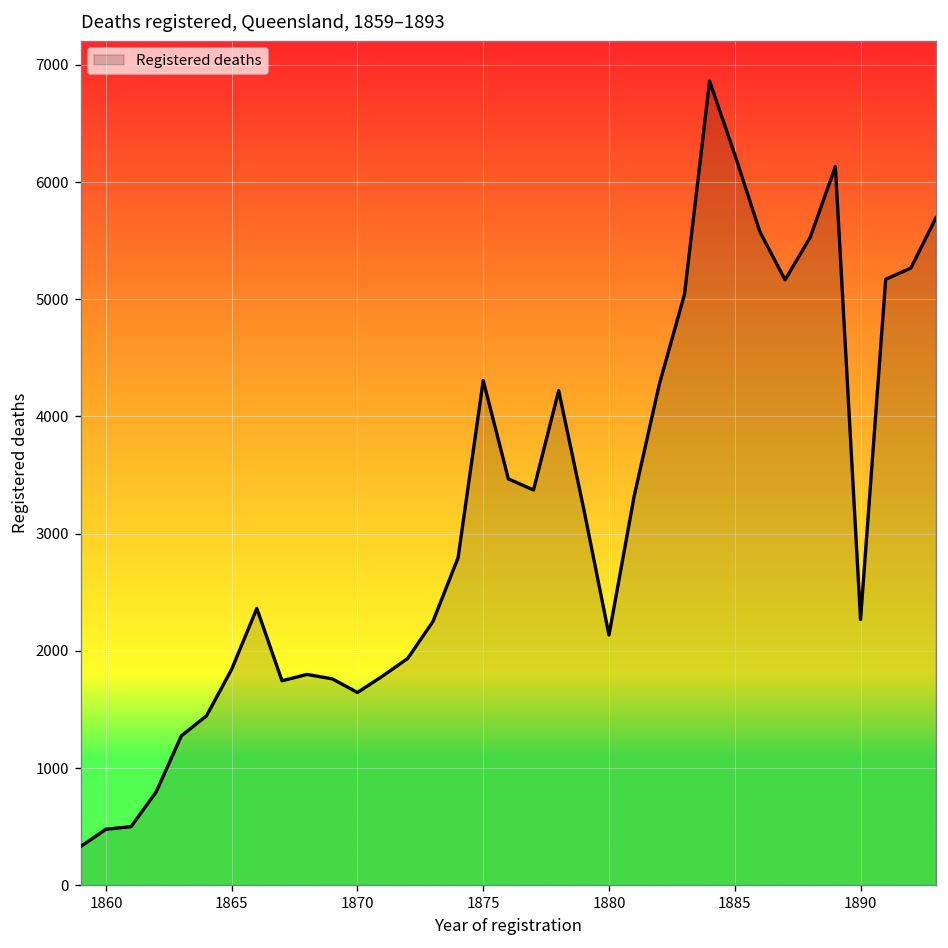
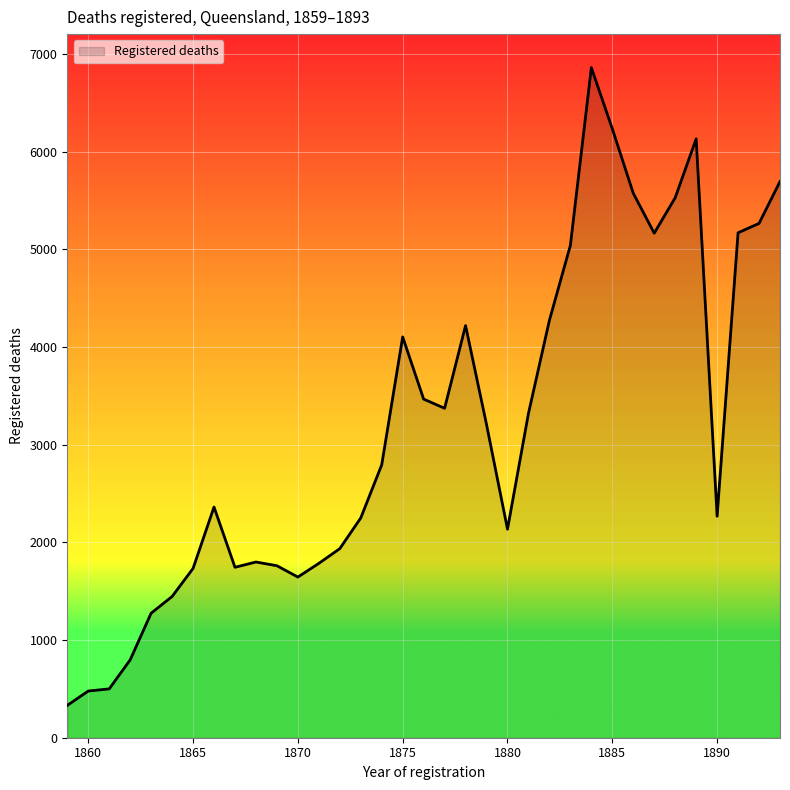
  {
    "1860": 500,
-   "1865": 1800,
+   "1865": 1700,
    "1870": 1600,
-   "1875": 4300,
+   "1875": 4100,
    "1880": 2100,
    "1885": 6200,
    "1890": 2300
  }
